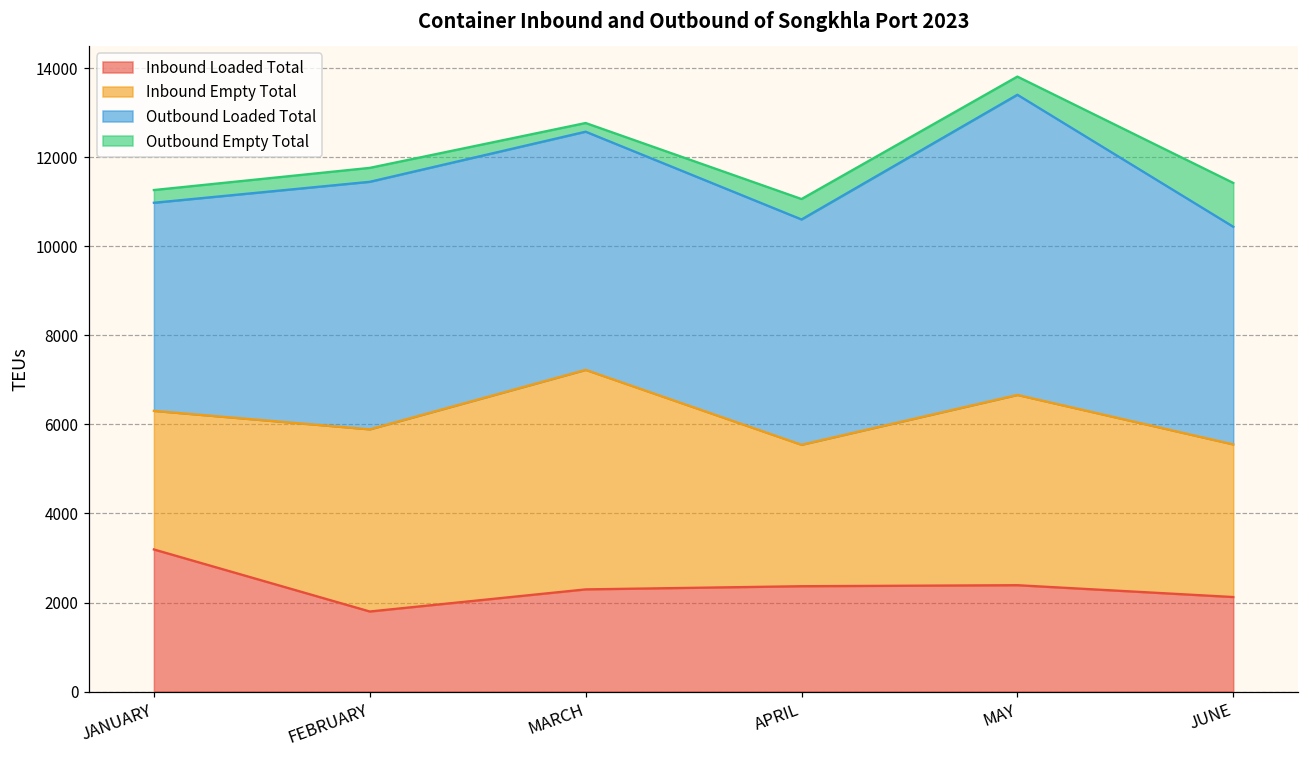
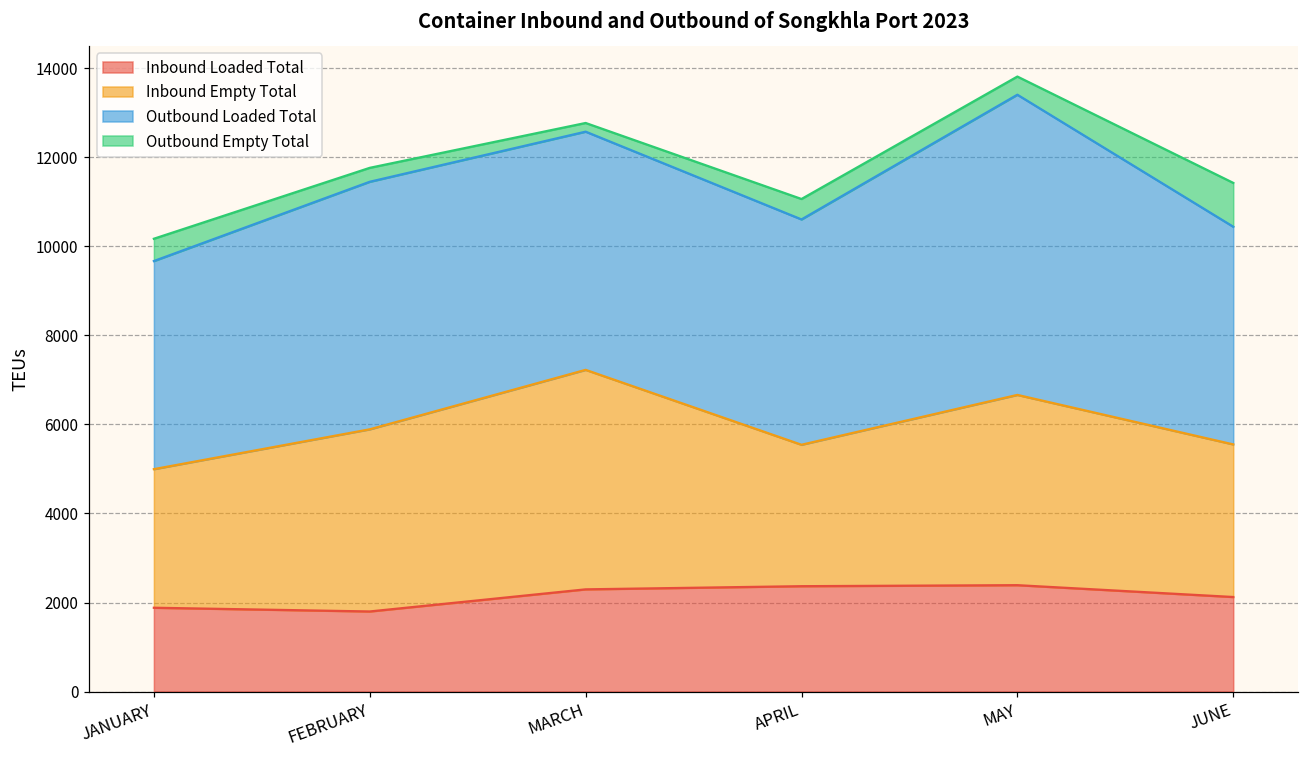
  {
    "Inbound Loaded Total": {
-     "JANUARY": 3200,
+     "JANUARY": 1900,
      "FEBRUARY": 1800,
      "MARCH": 2300,
      "APRIL": 2400,
      "MAY": 2400,
      "JUNE": 2100
    },
    "Inbound Empty Total": {
      "JANUARY": 3100,
      "FEBRUARY": 4100,
      "MARCH": 4900,
      "APRIL": 3200,
      "MAY": 4300,
      "JUNE": 3400
    },
    "Outbound Loaded Total": {
      "JANUARY": 4700,
      "FEBRUARY": 5600,
      "MARCH": 5400,
      "APRIL": 5100,
      "MAY": 6700,
      "JUNE": 4900
    },
    "Outbound Empty Total": {
-     "JANUARY": 300,
+     "JANUARY": 500,
      "FEBRUARY": 300,
      "MARCH": 200,
      "APRIL": 500,
      "MAY": 400,
      "JUNE": 1000
    }
  }
